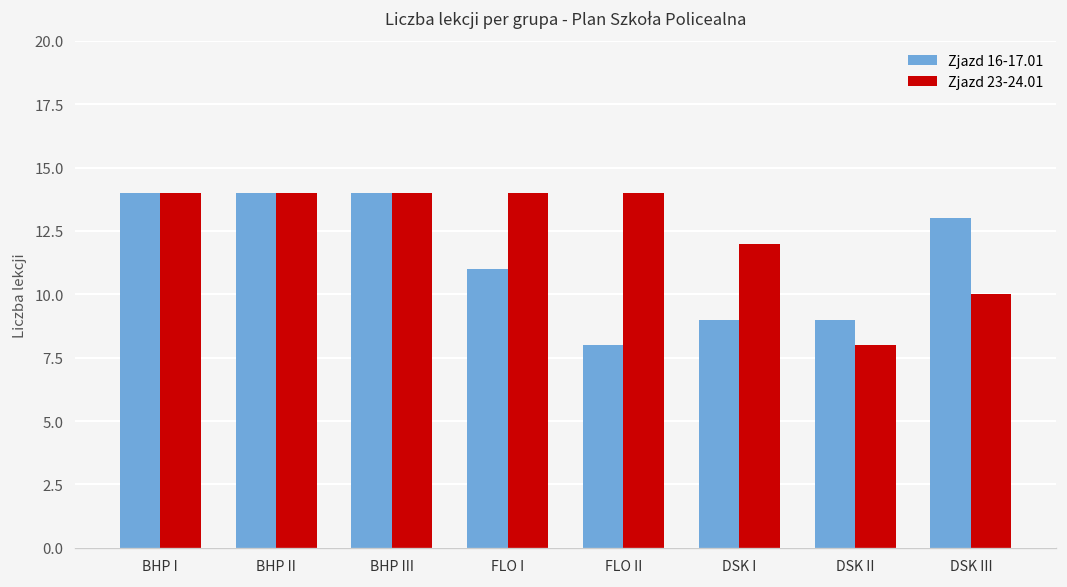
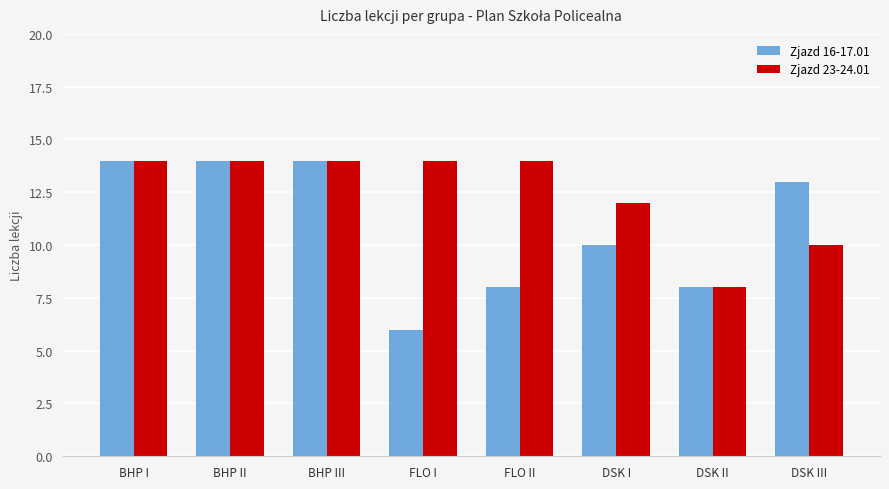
  {
    "Zjazd 16-17.01": {
      "BHP I": 14,
      "BHP II": 14,
      "BHP III": 14,
-     "FLO I": 11,
+     "FLO I": 6,
      "FLO II": 8,
-     "DSK I": 9,
-     "DSK II": 9,
+     "DSK I": 10,
+     "DSK II": 8,
      "DSK III": 13
    },
    "Zjazd 23-24.01": {
      "BHP I": 14,
      "BHP II": 14,
      "BHP III": 14,
      "FLO I": 14,
      "FLO II": 14,
      "DSK I": 12,
      "DSK II": 8,
      "DSK III": 10
    }
  }
